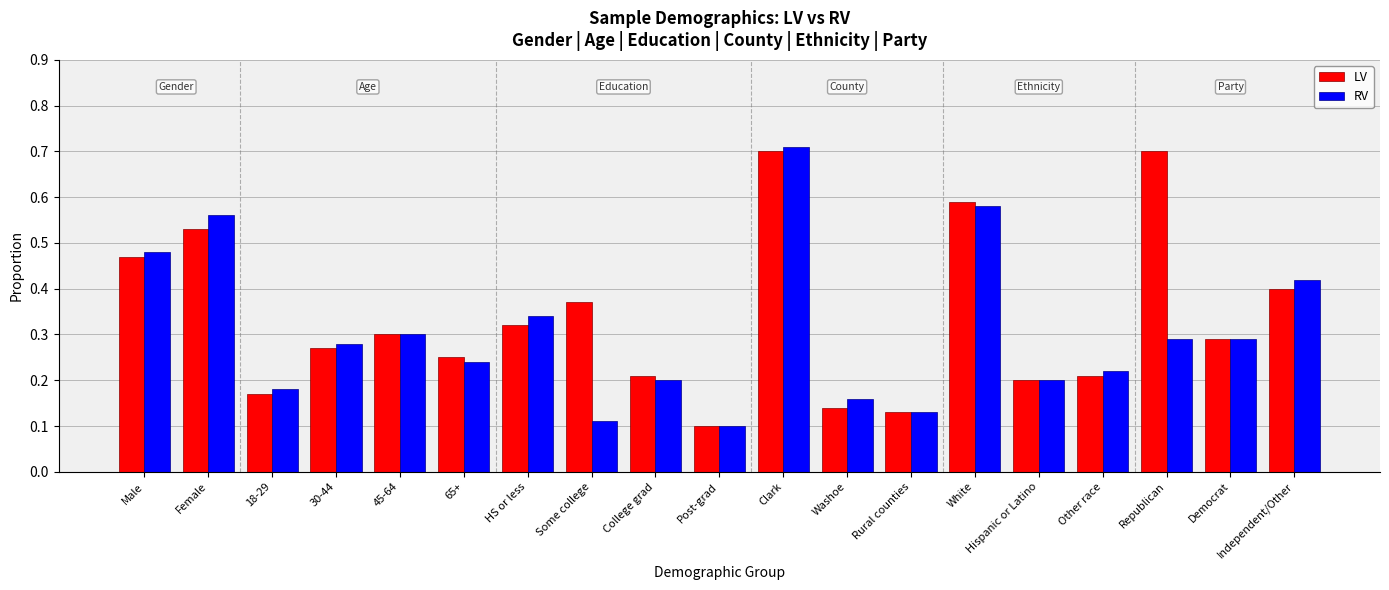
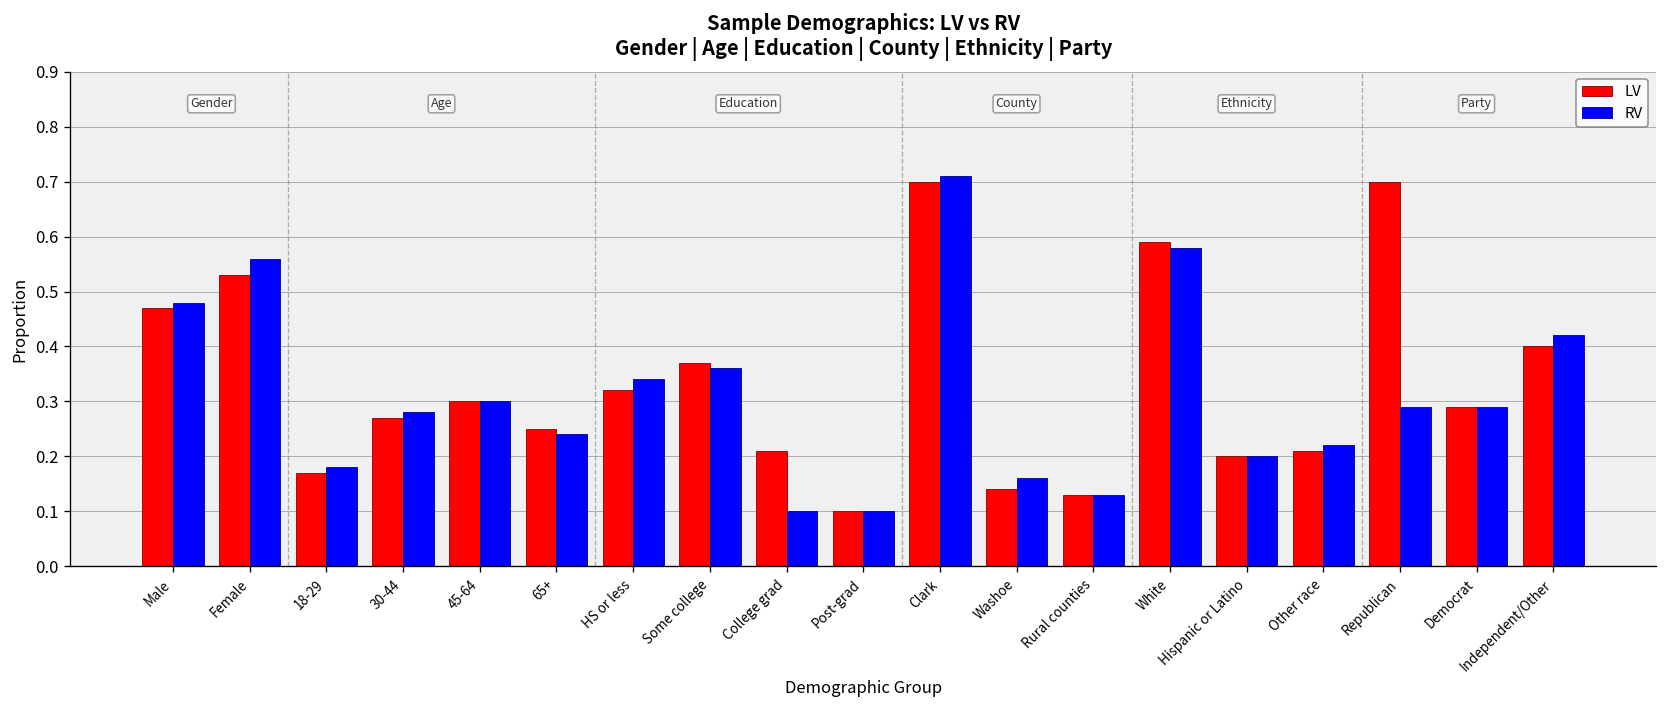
  {
    "LV": {
      "Male": 0.47,
      "Female": 0.53,
      "18-29": 0.17,
      "30-44": 0.27,
      "45-64": 0.30,
      "65+": 0.25,
      "HS or less": 0.32,
      "Some college": 0.37,
      "College grad": 0.21,
      "Post-grad": 0.10,
      "Clark": 0.70,
      "Washoe": 0.14,
      "Rural counties": 0.13,
      "White": 0.59,
      "Hispanic or Latino": 0.20,
      "Other race": 0.21,
      "Republican": 0.70,
      "Democrat": 0.29,
      "Independent/Other": 0.40
    },
    "RV": {
      "Male": 0.48,
      "Female": 0.56,
      "18-29": 0.18,
      "30-44": 0.28,
      "45-64": 0.30,
      "65+": 0.24,
      "HS or less": 0.34,
-     "Some college": 0.11,
-     "College grad": 0.2,
+     "Some college": 0.36,
+     "College grad": 0.1,
      "Post-grad": 0.10,
      "Clark": 0.71,
      "Washoe": 0.16,
      "Rural counties": 0.13,
      "White": 0.58,
      "Hispanic or Latino": 0.20,
      "Other race": 0.22,
      "Republican": 0.29,
      "Democrat": 0.29,
      "Independent/Other": 0.42
    }
  }
